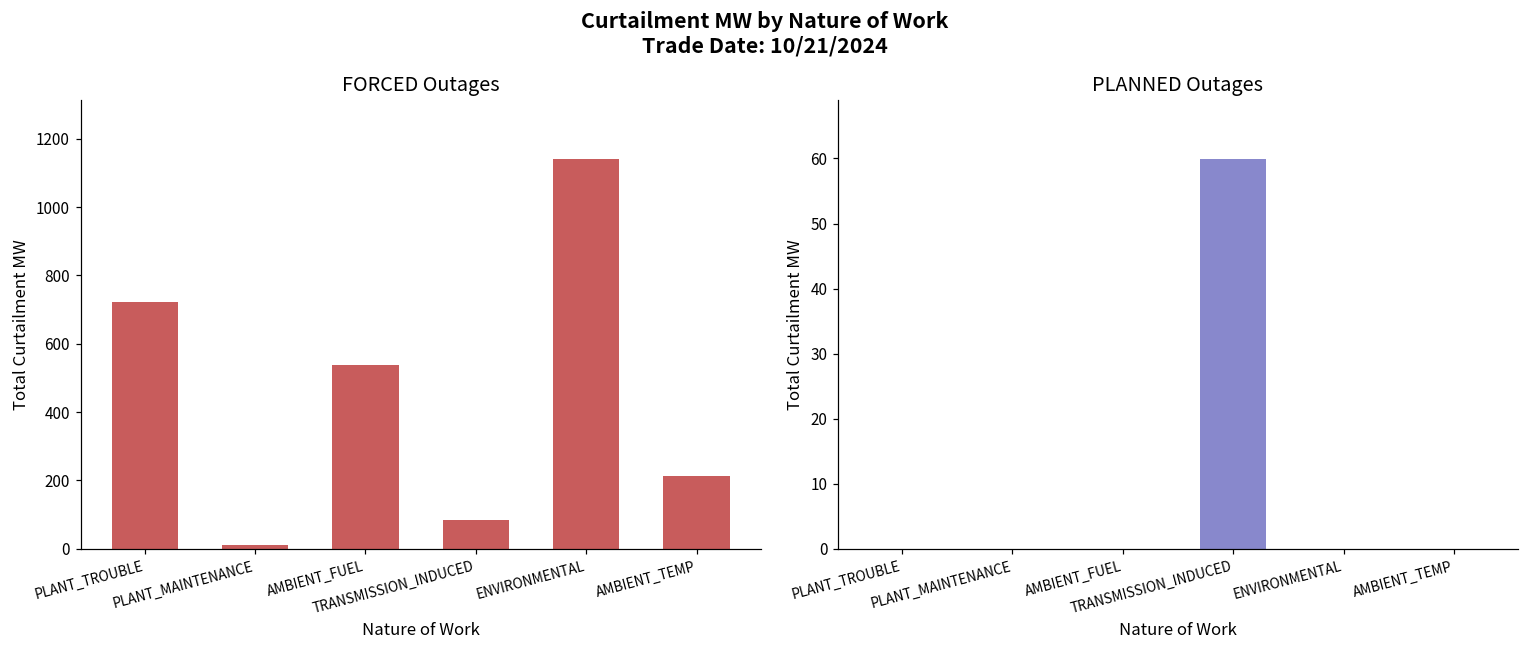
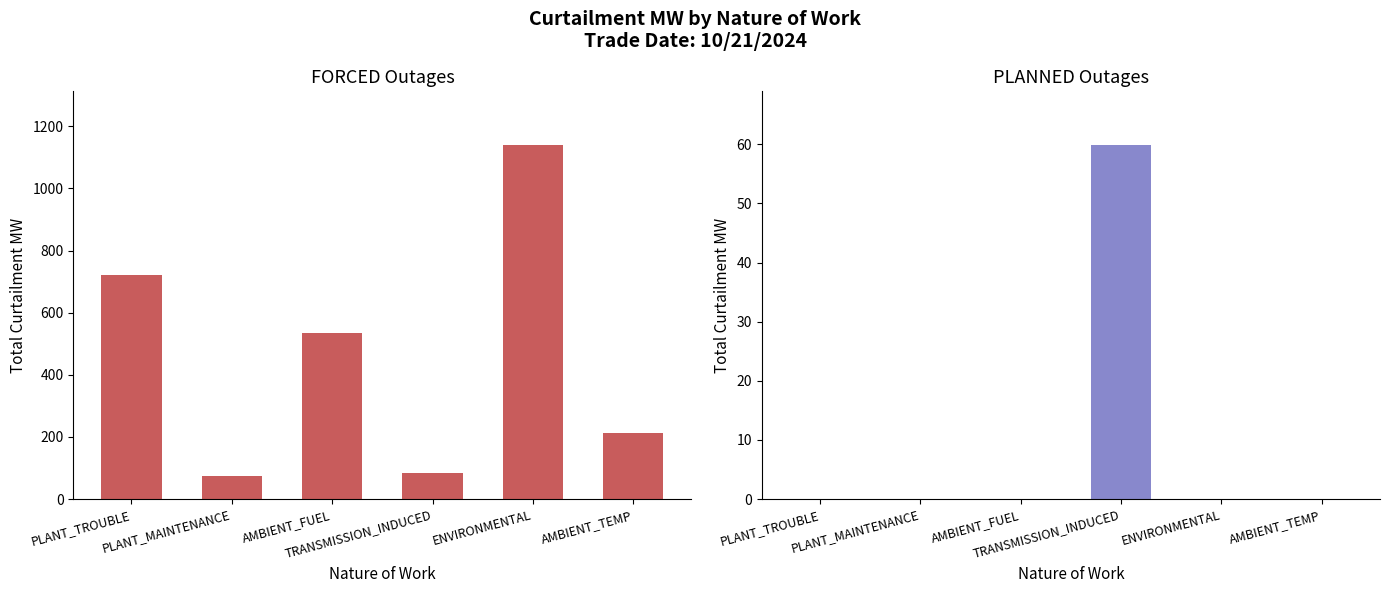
  {
    "FORCED Outages": {
      "PLANT_TROUBLE": 720,
-     "PLANT_MAINTENANCE": 10,
+     "PLANT_MAINTENANCE": 70,
      "AMBIENT_FUEL": 540,
      "TRANSMISSION_INDUCED": 80,
      "ENVIRONMENTAL": 1140,
      "AMBIENT_TEMP": 210
    },
    "PLANNED Outages": {
      "PLANT_TROUBLE": 0,
      "PLANT_MAINTENANCE": 0,
      "AMBIENT_FUEL": 0,
      "TRANSMISSION_INDUCED": 60,
      "ENVIRONMENTAL": 0,
      "AMBIENT_TEMP": 0
    }
  }
